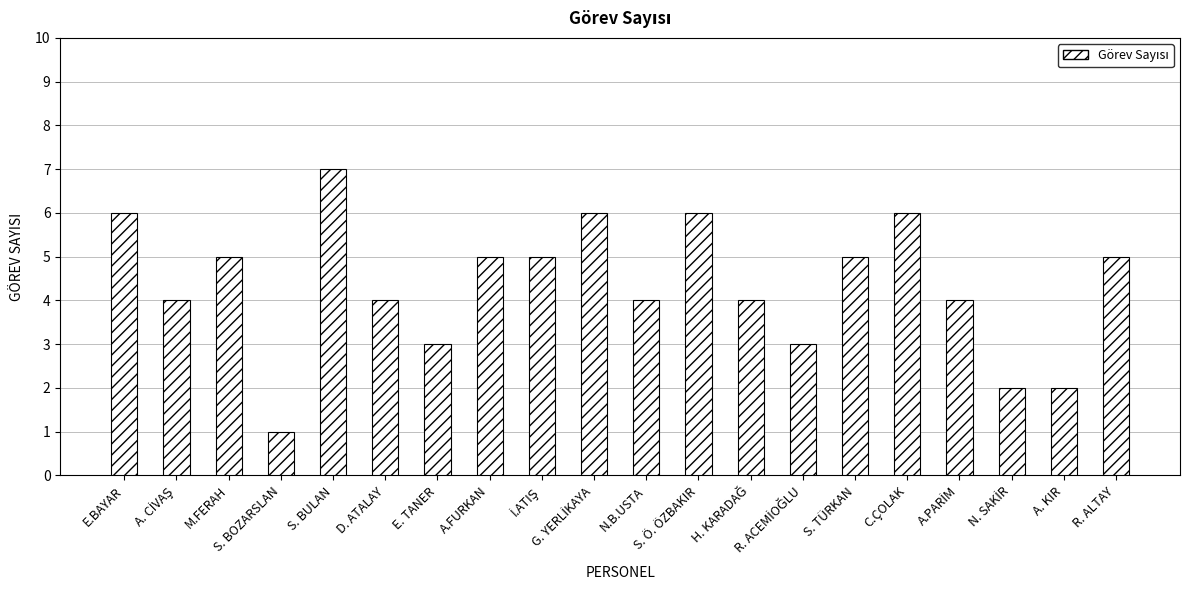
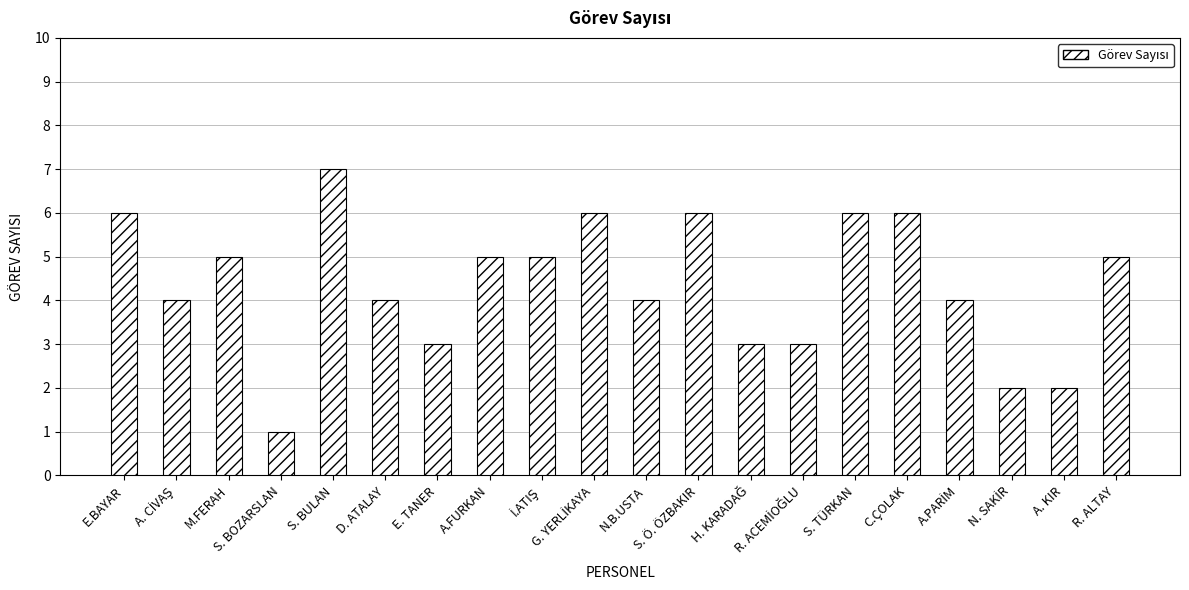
  {
    "E.BAYAR": 6,
    "A. CİVAŞ": 4,
    "M.FERAH": 5,
    "S. BOZARSLAN": 1,
    "S. BULAN": 7,
    "D. ATALAY": 4,
    "E. TANER": 3,
    "A.FURKAN": 5,
    "İ.ATIŞ": 5,
    "G. YERLİKAYA": 6,
    "N.B.USTA": 4,
    "S. Ö. ÖZBAKIR": 6,
-   "H. KARADAĞ": 4,
+   "H. KARADAĞ": 3,
    "R. ACEMİOĞLU": 3,
-   "S. TÜRKAN": 5,
+   "S. TÜRKAN": 6,
    "C.ÇOLAK": 6,
    "A.PARİM": 4,
    "N. SAKİR": 2,
    "A. KIR": 2,
    "R. ALTAY": 5
  }
